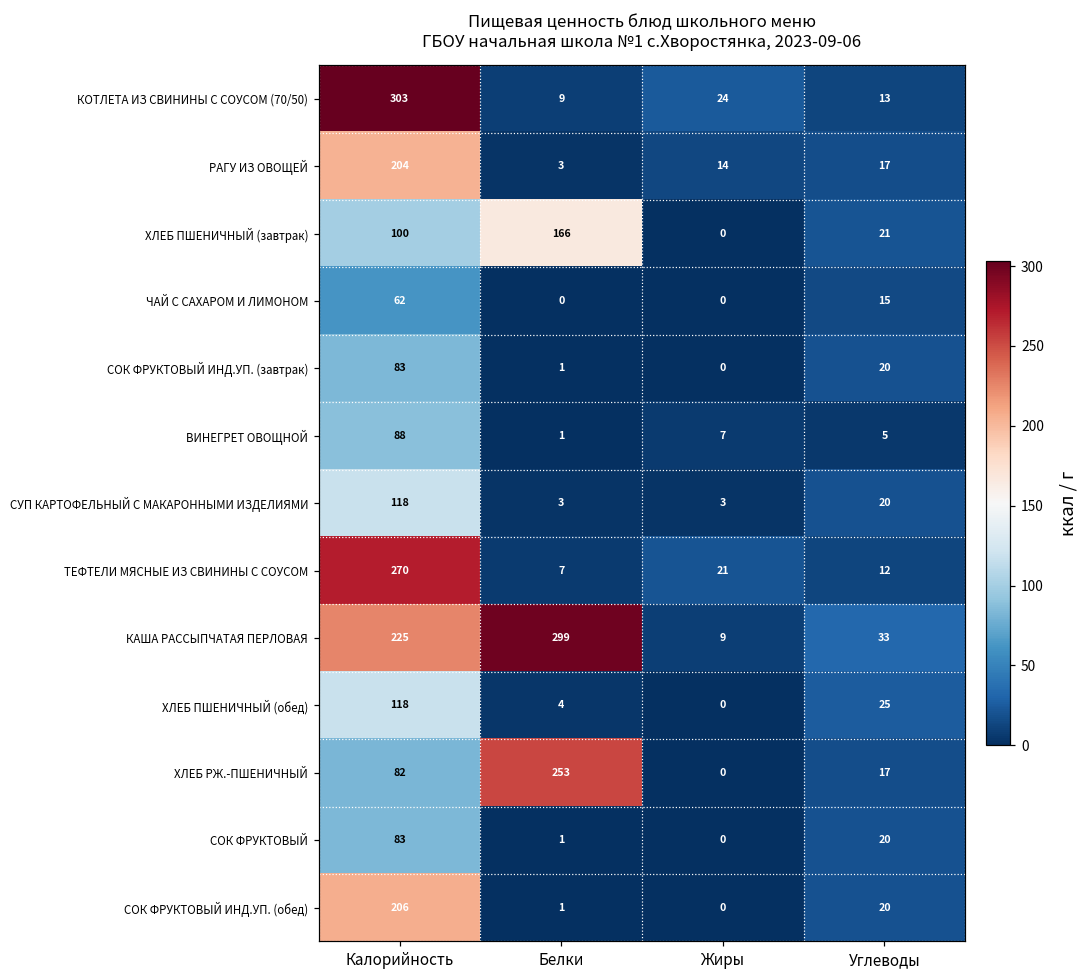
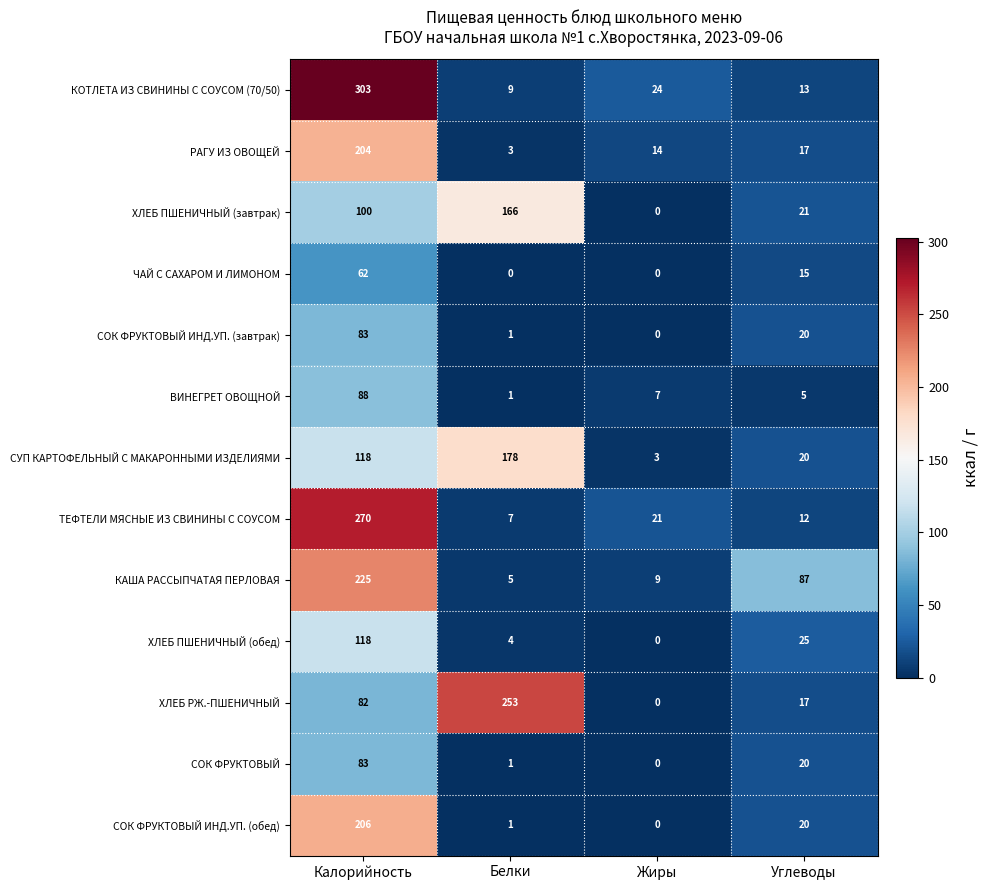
  {
    "КОТЛЕТА ИЗ СВИНИНЫ С СОУСОМ (70/50)": {
      "Калорийность": 303,
      "Белки": 9,
      "Жиры": 24,
      "Углеводы": 13
    },
    "РАГУ ИЗ ОВОЩЕЙ": {
      "Калорийность": 204,
      "Белки": 3,
      "Жиры": 14,
      "Углеводы": 17
    },
    "ХЛЕБ ПШЕНИЧНЫЙ (завтрак)": {
      "Калорийность": 100,
      "Белки": 166,
      "Жиры": 0,
      "Углеводы": 21
    },
    "ЧАЙ С САХАРОМ И ЛИМОНОМ": {
      "Калорийность": 62,
      "Белки": 0,
      "Жиры": 0,
      "Углеводы": 15
    },
    "СОК ФРУКТОВЫЙ ИНД.УП. (завтрак)": {
      "Калорийность": 83,
      "Белки": 1,
      "Жиры": 0,
      "Углеводы": 20
    },
    "ВИНЕГРЕТ ОВОЩНОЙ": {
      "Калорийность": 88,
      "Белки": 1,
      "Жиры": 7,
      "Углеводы": 5
    },
    "СУП КАРТОФЕЛЬНЫЙ С МАКАРОННЫМИ ИЗДЕЛИЯМИ": {
      "Калорийность": 118,
-     "Белки": 3,
+     "Белки": 178,
      "Жиры": 3,
      "Углеводы": 20
    },
    "ТЕФТЕЛИ МЯСНЫЕ ИЗ СВИНИНЫ С СОУСОМ": {
      "Калорийность": 270,
      "Белки": 7,
      "Жиры": 21,
      "Углеводы": 12
    },
    "КАША РАССЫПЧАТАЯ ПЕРЛОВАЯ": {
      "Калорийность": 225,
-     "Белки": 299,
+     "Белки": 5,
      "Жиры": 9,
-     "Углеводы": 33
+     "Углеводы": 87
    },
    "ХЛЕБ ПШЕНИЧНЫЙ (обед)": {
      "Калорийность": 118,
      "Белки": 4,
      "Жиры": 0,
      "Углеводы": 25
    },
    "ХЛЕБ РЖ.-ПШЕНИЧНЫЙ": {
      "Калорийность": 82,
      "Белки": 253,
      "Жиры": 0,
      "Углеводы": 17
    },
    "СОК ФРУКТОВЫЙ": {
      "Калорийность": 83,
      "Белки": 1,
      "Жиры": 0,
      "Углеводы": 20
    },
    "СОК ФРУКТОВЫЙ ИНД.УП. (обед)": {
      "Калорийность": 206,
      "Белки": 1,
      "Жиры": 0,
      "Углеводы": 20
    }
  }
